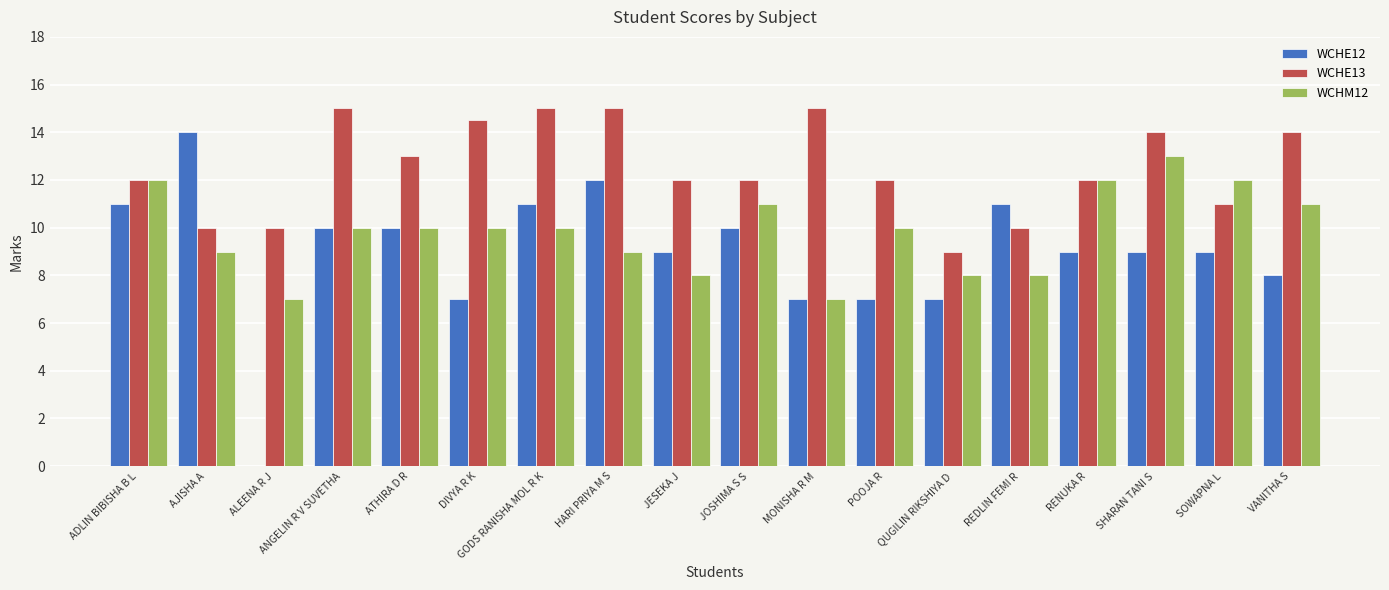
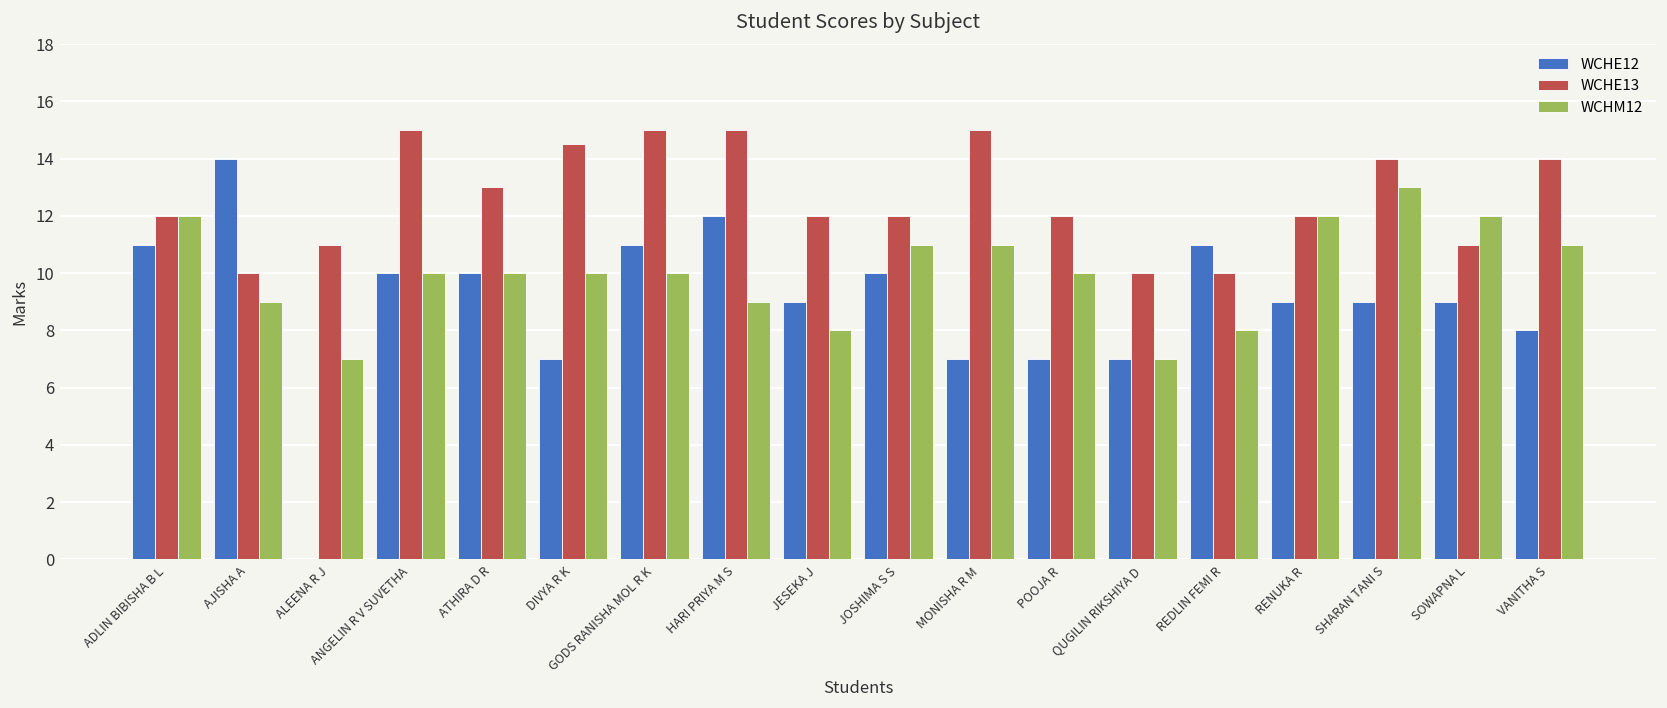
  {
    "WCHE12": {
      "ADLIN BIBISHA B L": 11,
      "AJISHA A": 14,
      "ALEENA R J": 0,
      "ANGELIN R V SUVETHA": 10,
      "ATHIRA D R": 10,
      "DIVYA R K": 7,
      "GODS RANISHA MOL R K": 11,
      "HARI PRIYA M S": 12,
      "JESEKA J": 9,
      "JOSHIMA S S": 10,
      "MONISHA R M": 7,
      "POOJA R": 7,
      "QUGILIN RIKSHIYA D": 7,
      "REDLIN FEMI R": 11,
      "RENUKA R": 9,
      "SHARAN TANI S": 9,
      "SOWAPNA L": 9,
      "VANITHA S": 8
    },
    "WCHE13": {
      "ADLIN BIBISHA B L": 12,
      "AJISHA A": 10,
-     "ALEENA R J": 10,
+     "ALEENA R J": 11,
      "ANGELIN R V SUVETHA": 15,
      "ATHIRA D R": 13,
      "DIVYA R K": 14.5,
      "GODS RANISHA MOL R K": 15,
      "HARI PRIYA M S": 15,
      "JESEKA J": 12,
      "JOSHIMA S S": 12,
      "MONISHA R M": 15,
      "POOJA R": 12,
-     "QUGILIN RIKSHIYA D": 9,
+     "QUGILIN RIKSHIYA D": 10,
      "REDLIN FEMI R": 10,
      "RENUKA R": 12,
      "SHARAN TANI S": 14,
      "SOWAPNA L": 11,
      "VANITHA S": 14
    },
    "WCHM12": {
      "ADLIN BIBISHA B L": 12,
      "AJISHA A": 9,
      "ALEENA R J": 7,
      "ANGELIN R V SUVETHA": 10,
      "ATHIRA D R": 10,
      "DIVYA R K": 10,
      "GODS RANISHA MOL R K": 10,
      "HARI PRIYA M S": 9,
      "JESEKA J": 8,
      "JOSHIMA S S": 11,
-     "MONISHA R M": 7,
+     "MONISHA R M": 11,
      "POOJA R": 10,
-     "QUGILIN RIKSHIYA D": 8,
+     "QUGILIN RIKSHIYA D": 7,
      "REDLIN FEMI R": 8,
      "RENUKA R": 12,
      "SHARAN TANI S": 13,
      "SOWAPNA L": 12,
      "VANITHA S": 11
    }
  }
